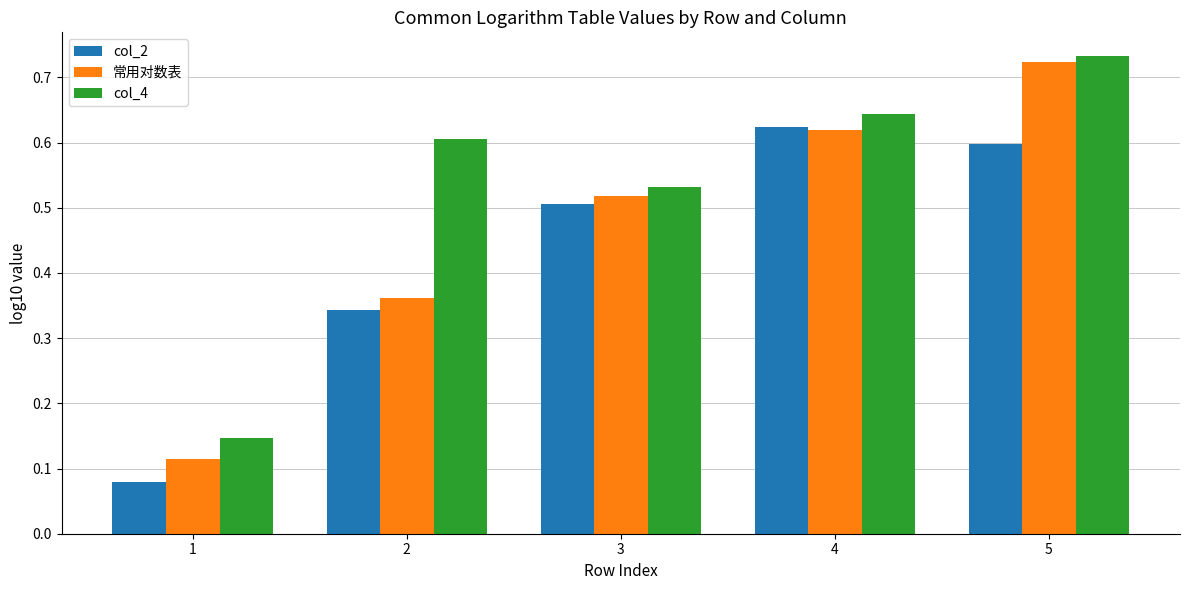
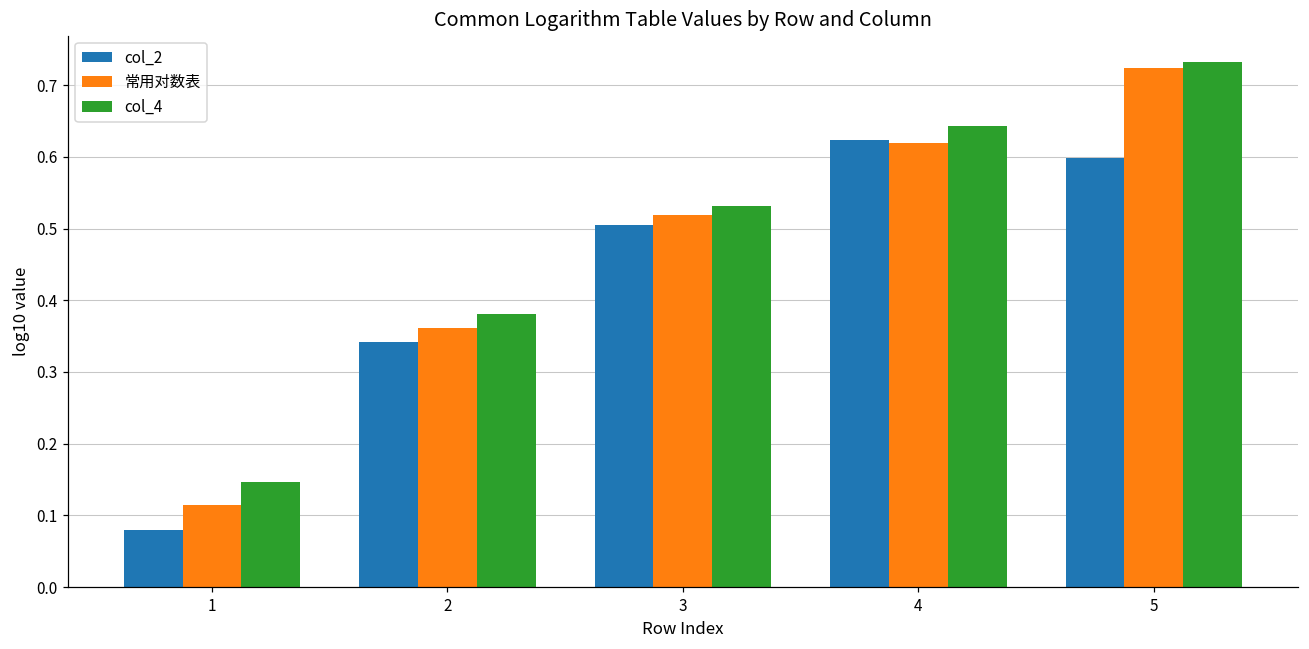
  {
    "col_2": {
      "1": 0.08,
      "2": 0.34,
      "3": 0.51,
      "4": 0.62,
      "5": 0.60
    },
    "常用对数表": {
      "1": 0.11,
      "2": 0.36,
      "3": 0.52,
      "4": 0.62,
      "5": 0.72
    },
    "col_4": {
      "1": 0.15,
-     "2": 0.61,
+     "2": 0.38,
      "3": 0.53,
      "4": 0.64,
      "5": 0.73
    }
  }
